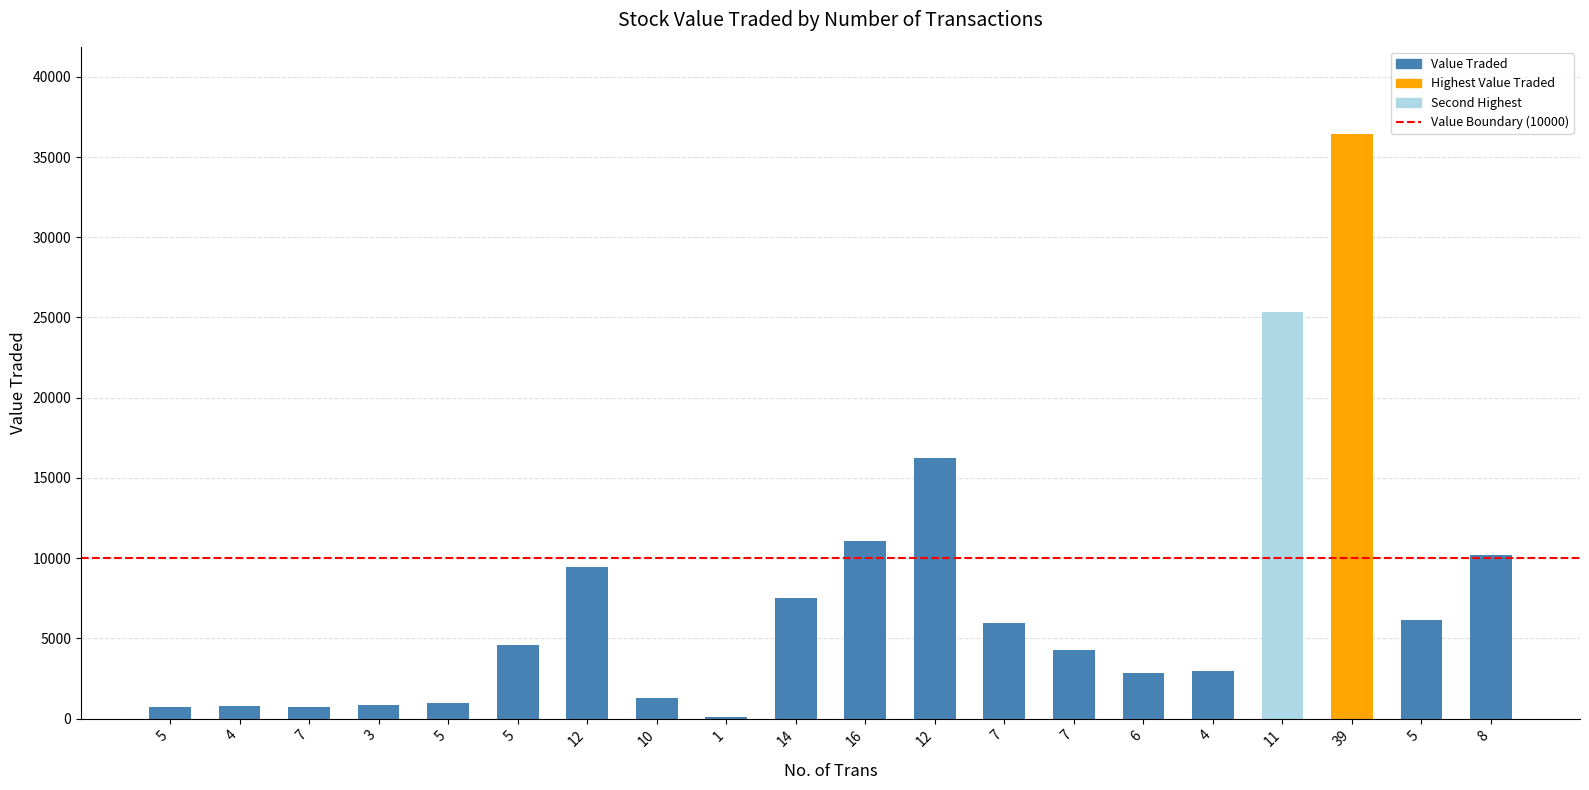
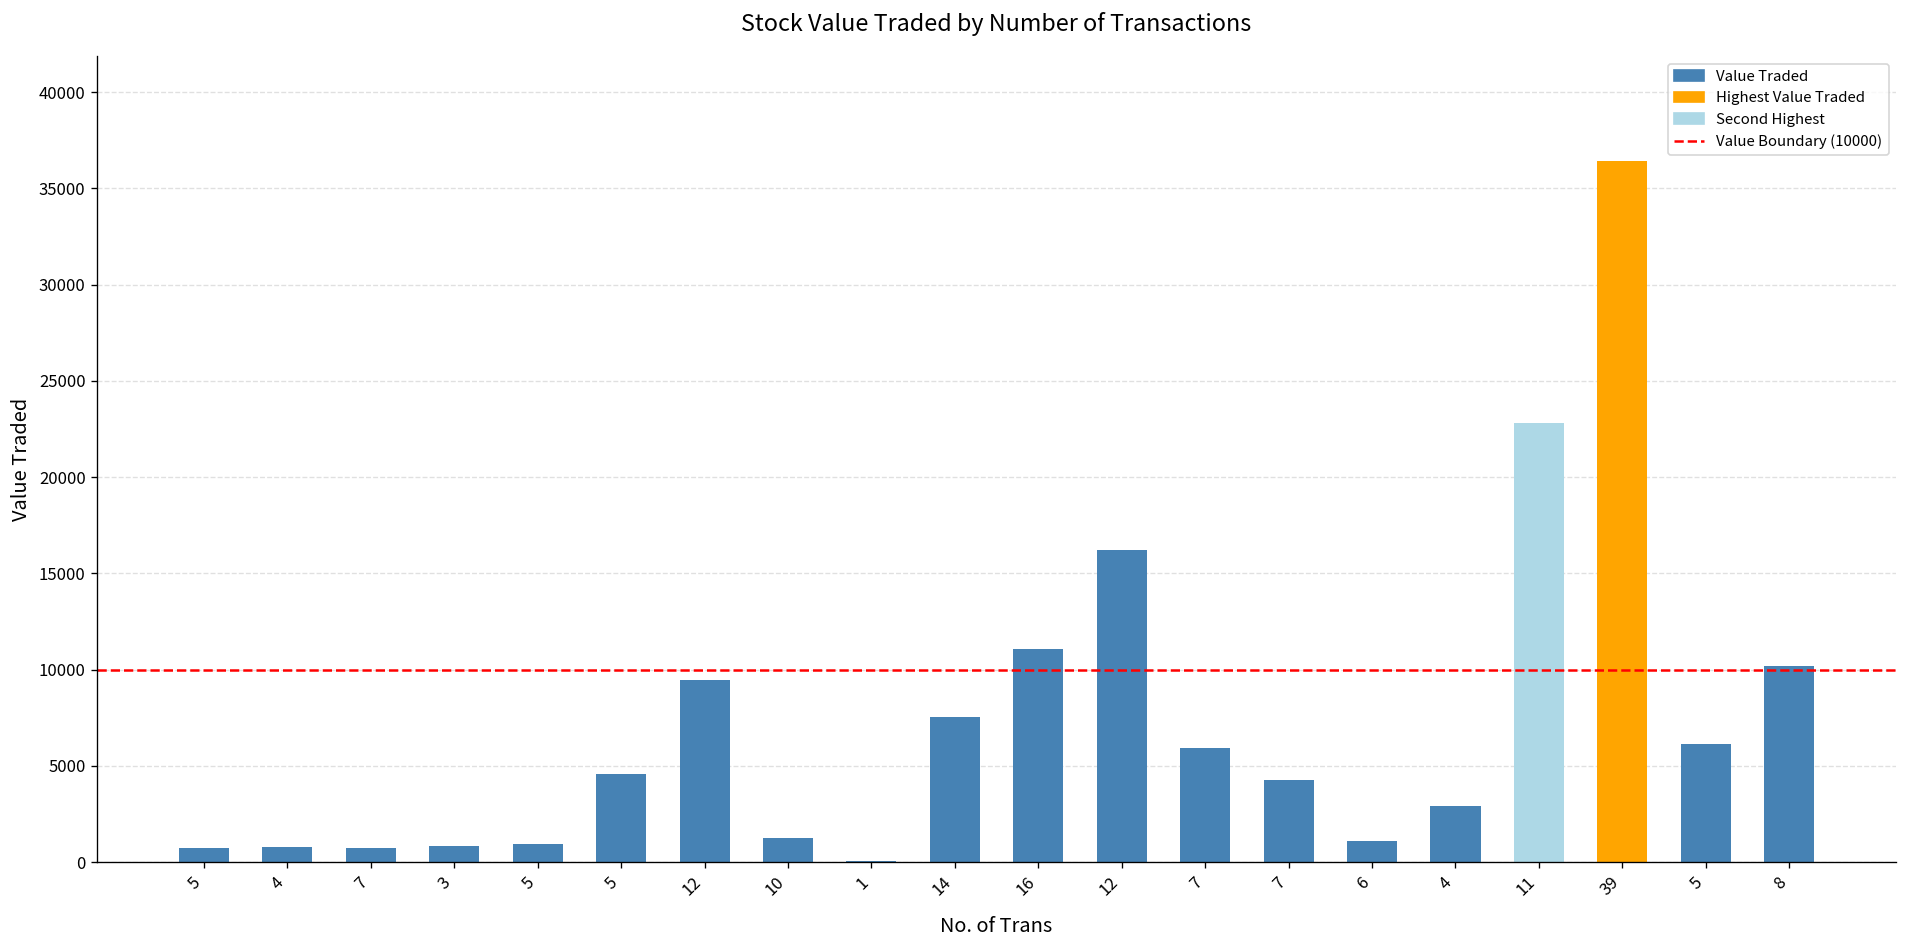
  {
    "3": 900,
    "10": 1300,
    "14": 7500,
    "16": 11100,
-   "6": 2800,
-   "11": 25300,
+   "6": 1100,
+   "11": 22800,
    "39": 36400,
    "8": 10200
  }
